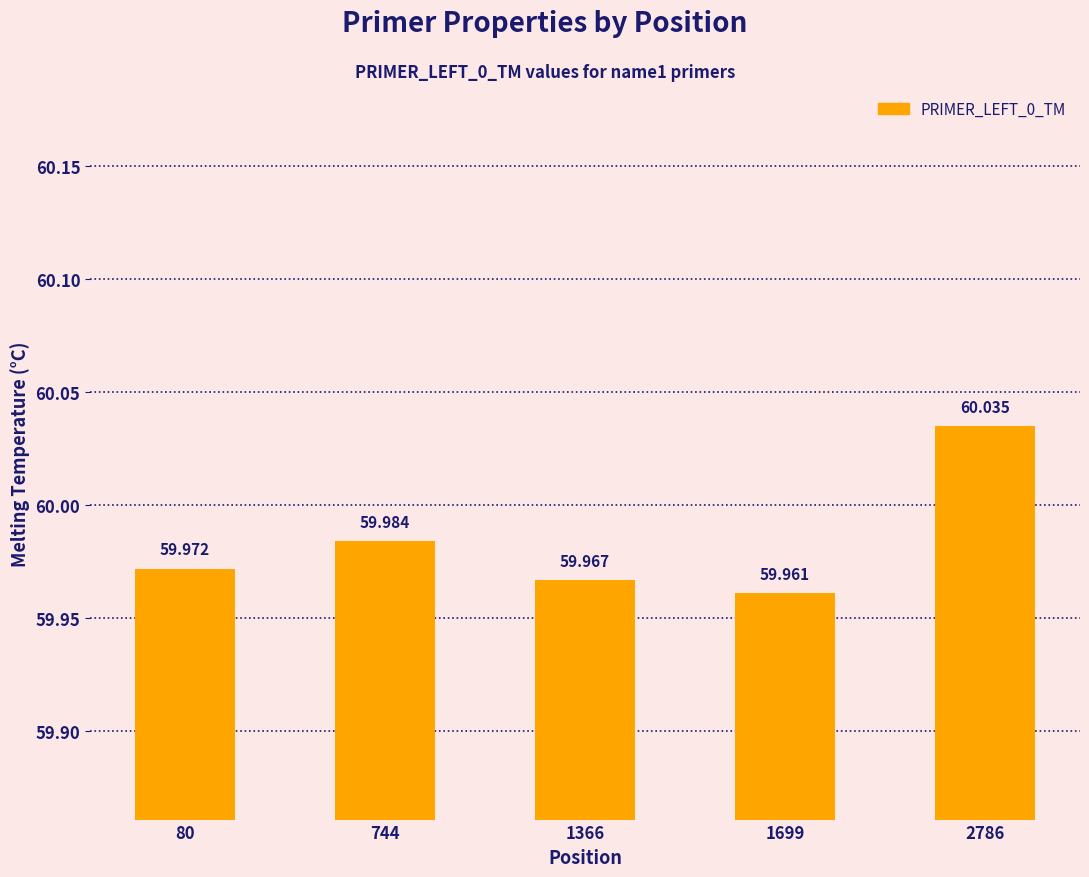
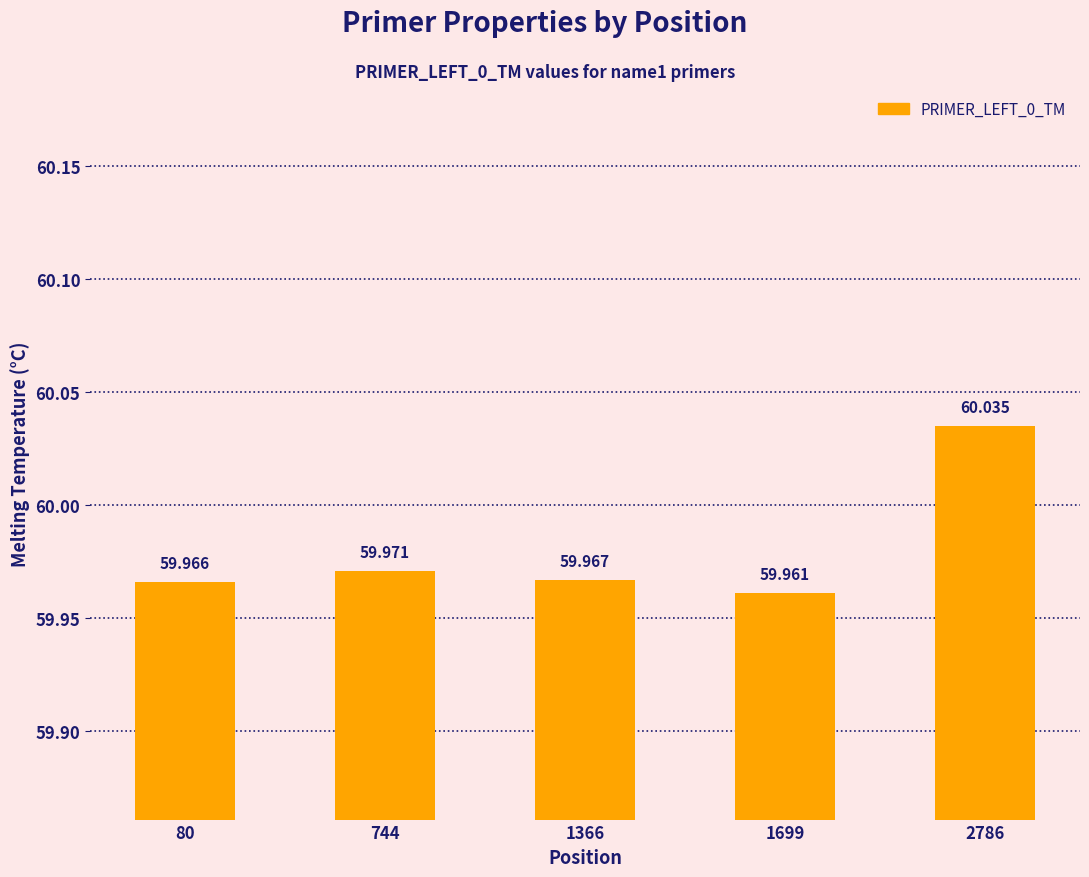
  {
-   "80": 59.972,
-   "744": 59.984,
+   "80": 59.966,
+   "744": 59.971,
    "1366": 59.967,
    "1699": 59.961,
    "2786": 60.035
  }
